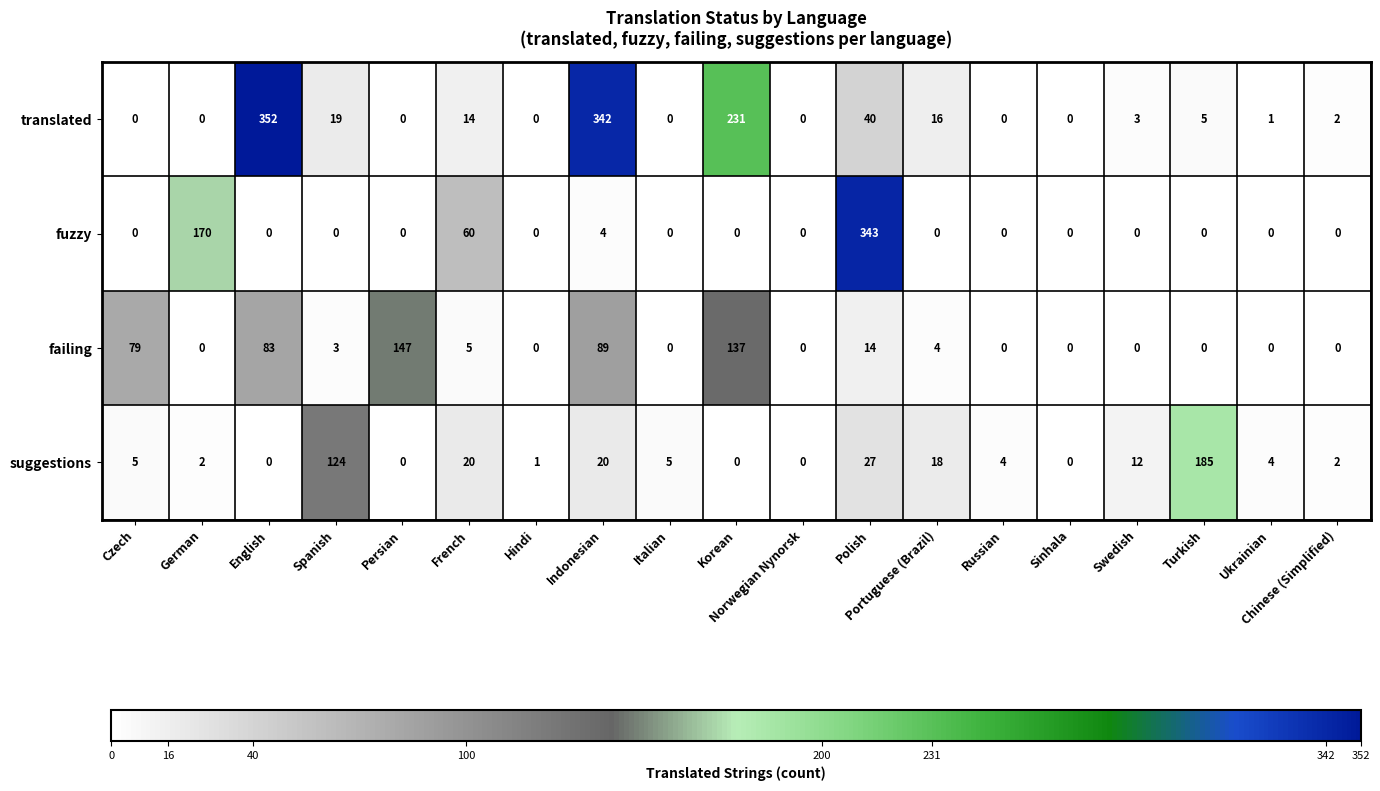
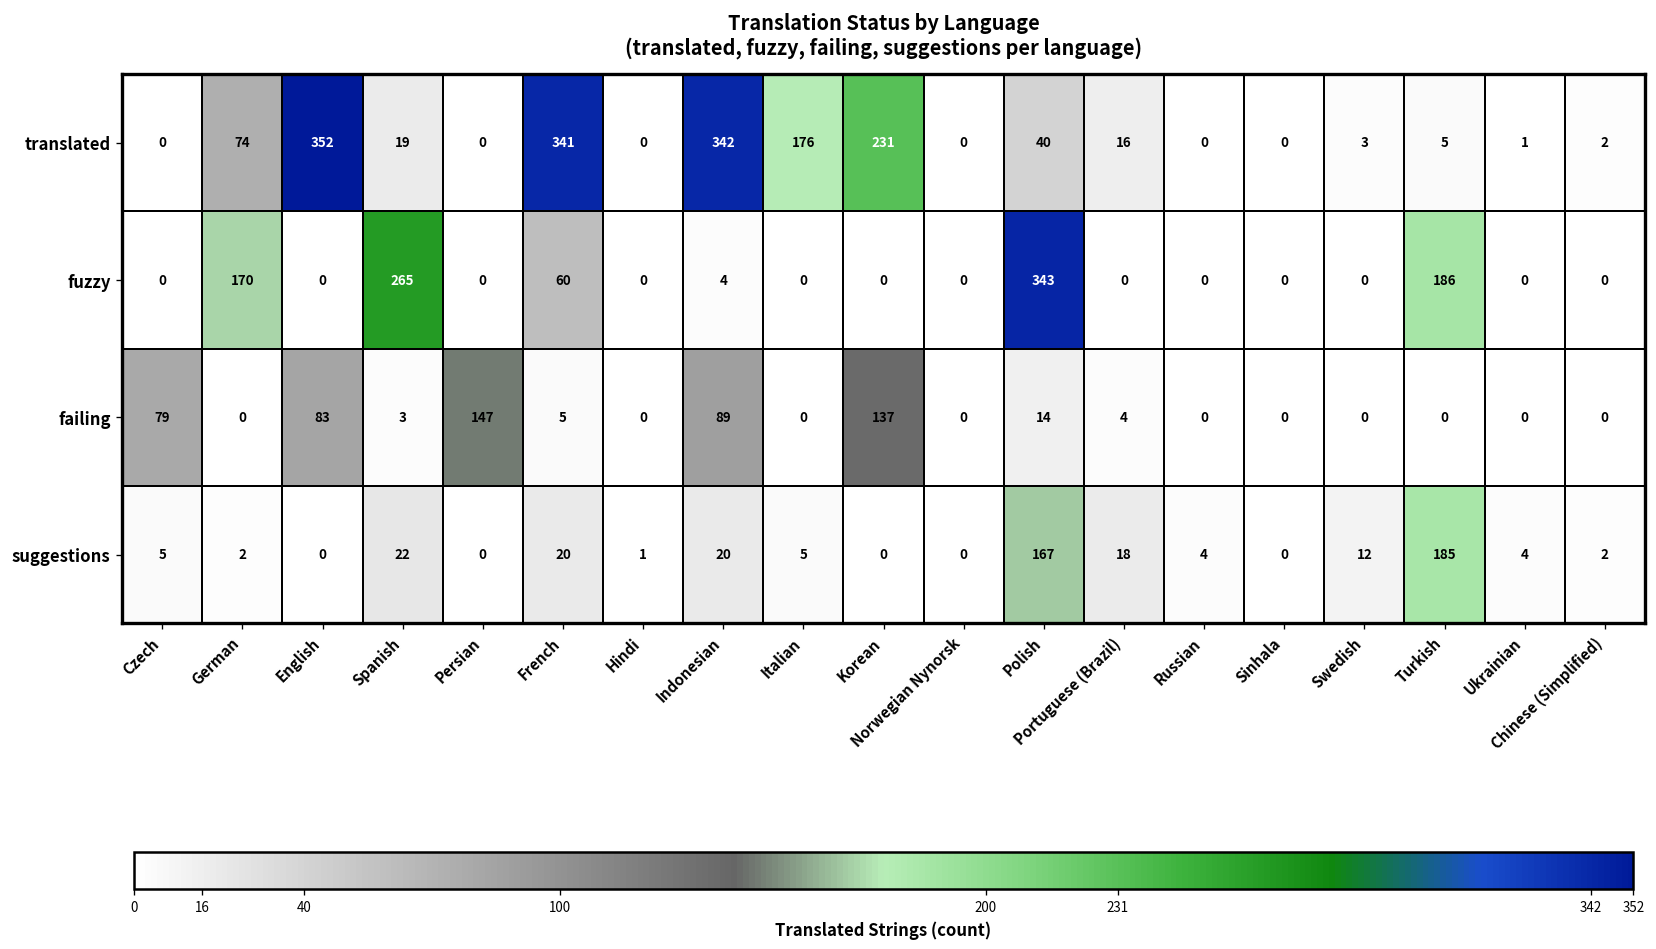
  {
    "translated": {
      "Czech": 0,
-     "German": 0,
+     "German": 74,
      "English": 352,
      "Spanish": 19,
      "Persian": 0,
-     "French": 14,
+     "French": 341,
      "Hindi": 0,
      "Indonesian": 342,
-     "Italian": 0,
+     "Italian": 176,
      "Korean": 231,
      "Norwegian Nynorsk": 0,
      "Polish": 40,
      "Portuguese (Brazil)": 16,
      "Russian": 0,
      "Sinhala": 0,
      "Swedish": 3,
      "Turkish": 5,
      "Ukrainian": 1,
      "Chinese (Simplified)": 2
    },
    "fuzzy": {
      "Czech": 0,
      "German": 170,
      "English": 0,
-     "Spanish": 0,
+     "Spanish": 265,
      "Persian": 0,
      "French": 60,
      "Hindi": 0,
      "Indonesian": 4,
      "Italian": 0,
      "Korean": 0,
      "Norwegian Nynorsk": 0,
      "Polish": 343,
      "Portuguese (Brazil)": 0,
      "Russian": 0,
      "Sinhala": 0,
      "Swedish": 0,
-     "Turkish": 0,
+     "Turkish": 186,
      "Ukrainian": 0,
      "Chinese (Simplified)": 0
    },
    "failing": {
      "Czech": 79,
      "German": 0,
      "English": 83,
      "Spanish": 3,
      "Persian": 147,
      "French": 5,
      "Hindi": 0,
      "Indonesian": 89,
      "Italian": 0,
      "Korean": 137,
      "Norwegian Nynorsk": 0,
      "Polish": 14,
      "Portuguese (Brazil)": 4,
      "Russian": 0,
      "Sinhala": 0,
      "Swedish": 0,
      "Turkish": 0,
      "Ukrainian": 0,
      "Chinese (Simplified)": 0
    },
    "suggestions": {
      "Czech": 5,
      "German": 2,
      "English": 0,
-     "Spanish": 124,
+     "Spanish": 22,
      "Persian": 0,
      "French": 20,
      "Hindi": 1,
      "Indonesian": 20,
      "Italian": 5,
      "Korean": 0,
      "Norwegian Nynorsk": 0,
-     "Polish": 27,
+     "Polish": 167,
      "Portuguese (Brazil)": 18,
      "Russian": 4,
      "Sinhala": 0,
      "Swedish": 12,
      "Turkish": 185,
      "Ukrainian": 4,
      "Chinese (Simplified)": 2
    }
  }
